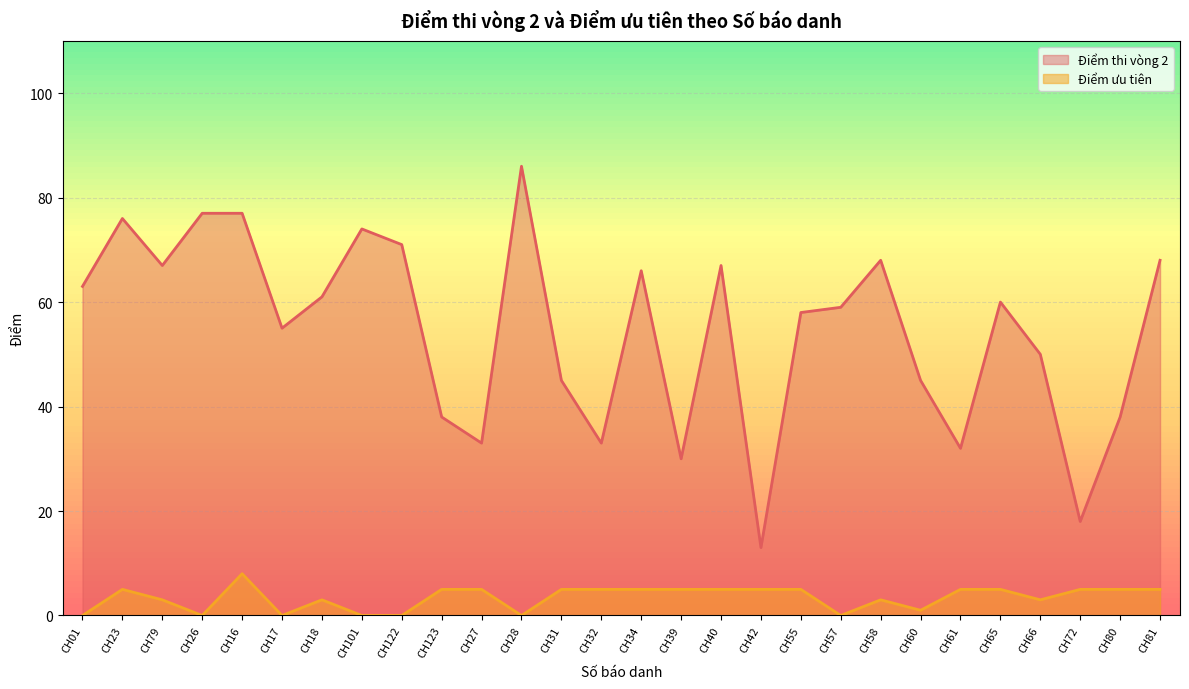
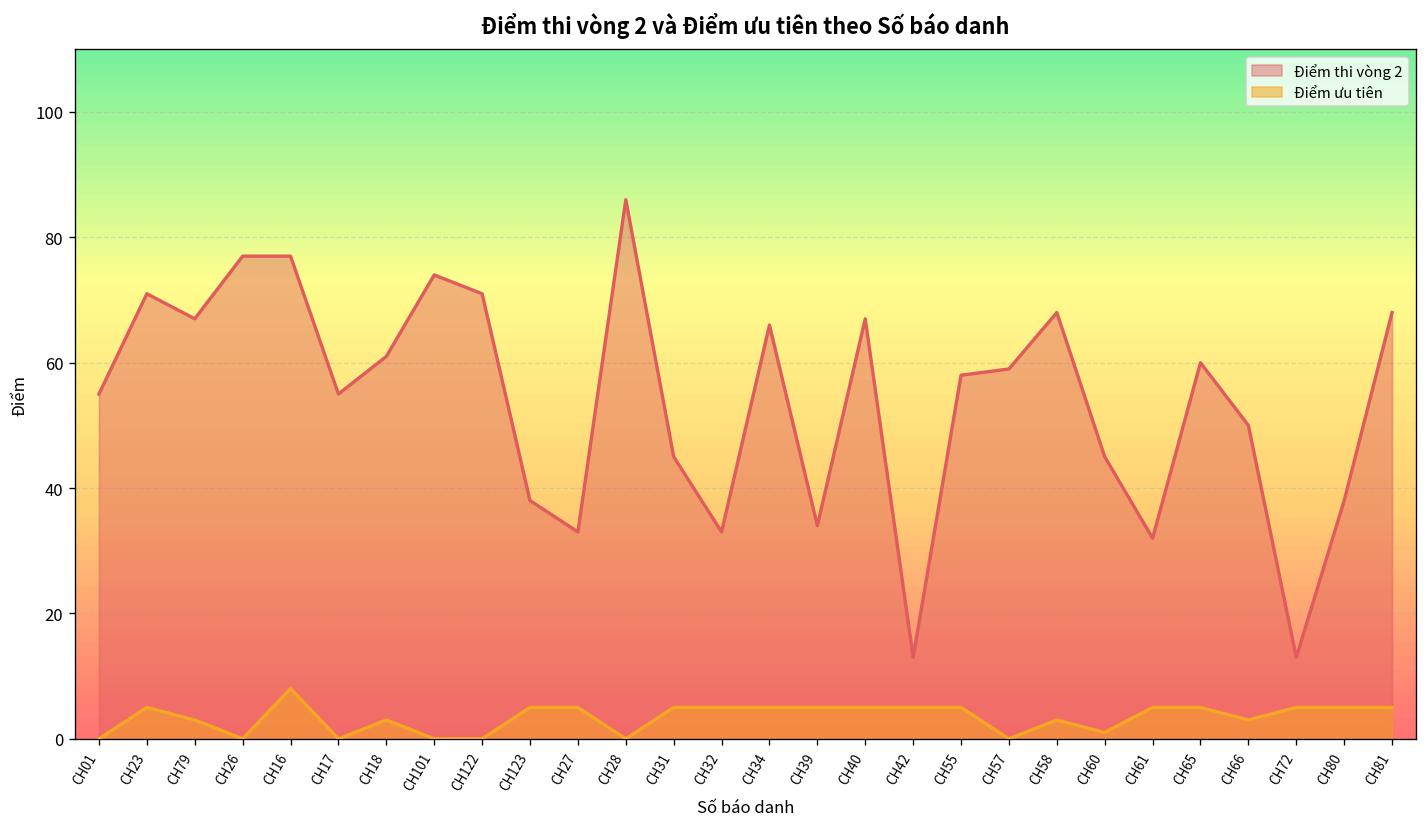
  {
    "Điểm thi vòng 2": {
-     "CH01": 63,
-     "CH23": 76,
+     "CH01": 55,
+     "CH23": 71,
      "CH79": 67,
      "CH26": 77,
      "CH16": 77,
      "CH17": 55,
      "CH18": 61,
      "CH101": 74,
      "CH122": 71,
      "CH123": 38,
      "CH27": 33,
      "CH28": 86,
      "CH31": 45,
      "CH32": 33,
      "CH34": 66,
-     "CH39": 30,
+     "CH39": 34,
      "CH40": 67,
      "CH42": 13,
      "CH55": 58,
      "CH57": 59,
      "CH58": 68,
      "CH60": 45,
      "CH61": 32,
      "CH65": 60,
      "CH66": 50,
-     "CH72": 18,
+     "CH72": 13,
      "CH80": 38,
      "CH81": 68
    },
    "Điểm ưu tiên": {
      "CH01": 0,
      "CH23": 5,
      "CH79": 3,
      "CH26": 0,
      "CH16": 8,
      "CH17": 0,
      "CH18": 3,
      "CH101": 0,
      "CH122": 0,
      "CH123": 5,
      "CH27": 5,
      "CH28": 0,
      "CH31": 5,
      "CH32": 5,
      "CH34": 5,
      "CH39": 5,
      "CH40": 5,
      "CH42": 5,
      "CH55": 5,
      "CH57": 0,
      "CH58": 3,
      "CH60": 1,
      "CH61": 5,
      "CH65": 5,
      "CH66": 3,
      "CH72": 5,
      "CH80": 5,
      "CH81": 5
    }
  }
